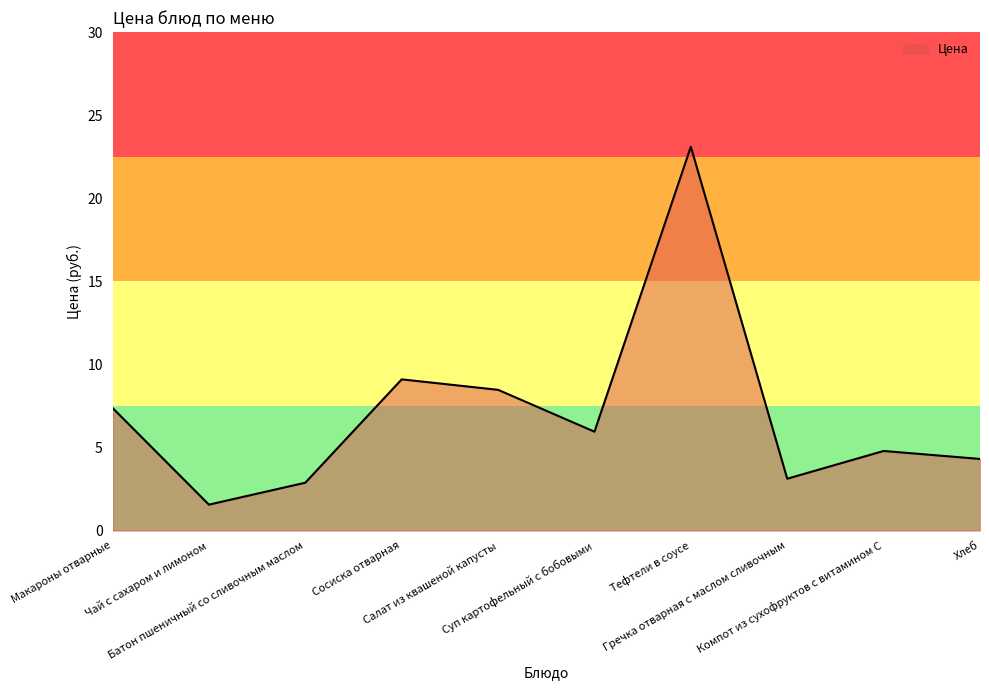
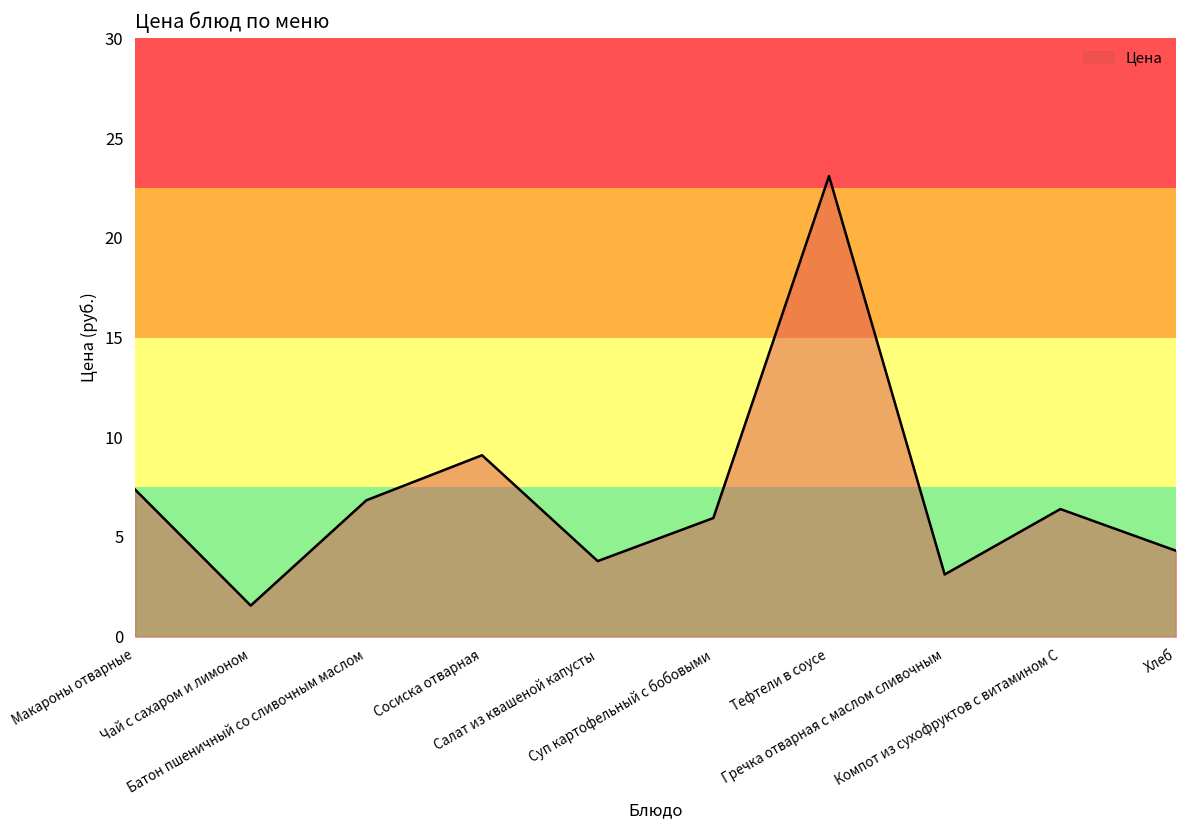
  {
    "Макароны отварные": 7.4,
    "Чай с сахаром и лимоном": 1.6,
-   "Батон пшеничный со сливочным маслом": 2.9,
+   "Батон пшеничный со сливочным маслом": 6.8,
    "Сосиска отварная": 9.1,
-   "Салат из квашеной капусты": 8.5,
+   "Салат из квашеной капусты": 3.8,
    "Суп картофельный с бобовыми": 6.0,
    "Тефтели в соусе": 23.1,
    "Гречка отварная с маслом сливочным": 3.1,
-   "Компот из сухофруктов с витамином С": 4.8,
+   "Компот из сухофруктов с витамином С": 6.4,
    "Хлеб": 4.3
  }
